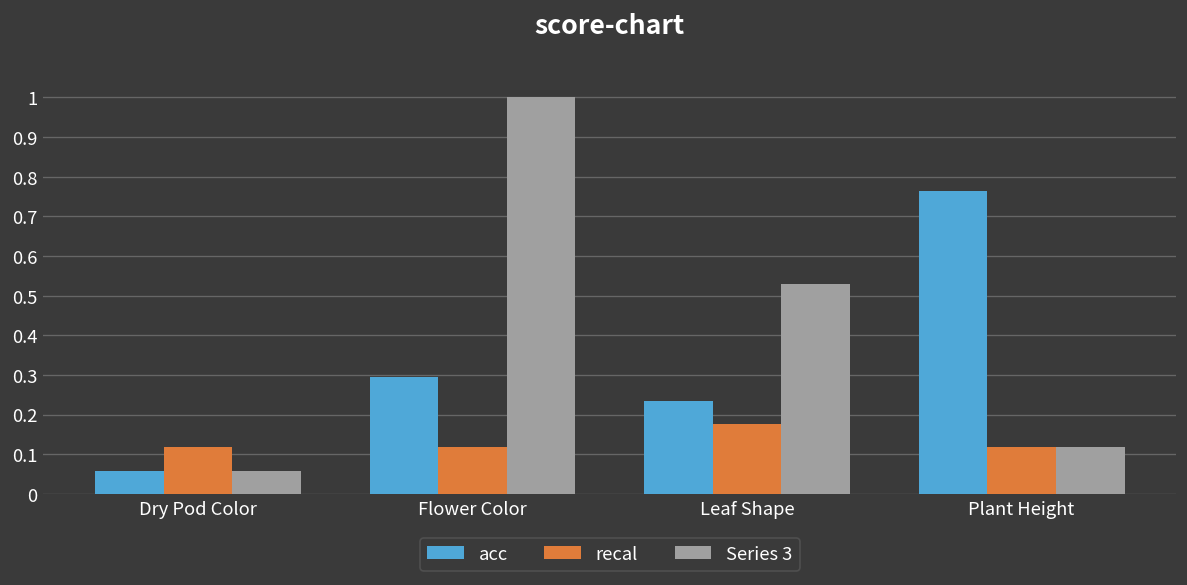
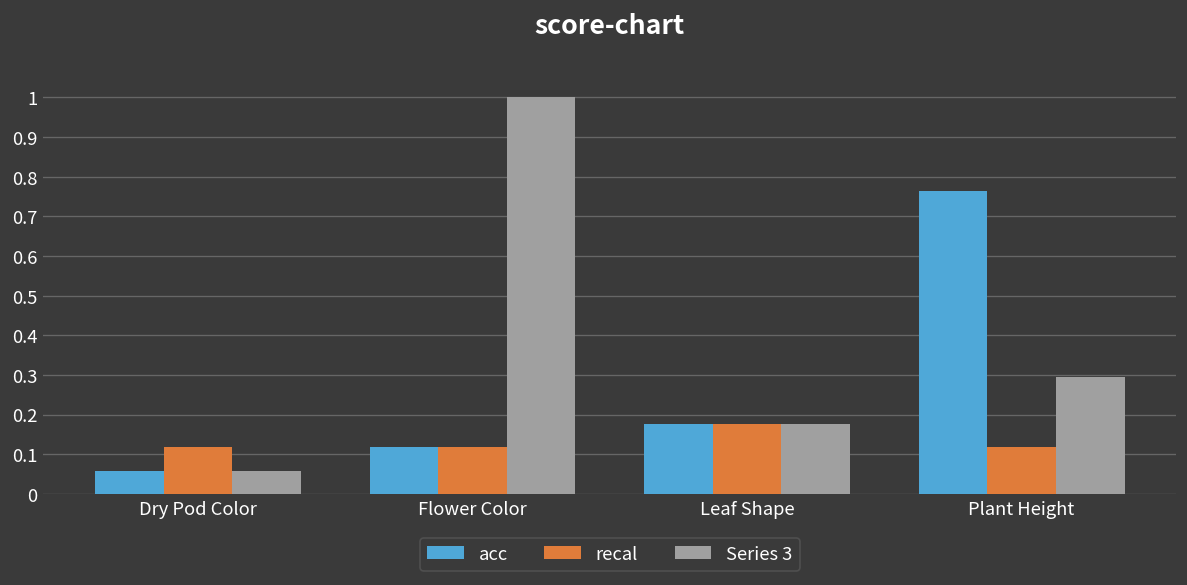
  {
    "acc": {
      "Dry Pod Color": 0.06,
-     "Flower Color": 0.29,
-     "Leaf Shape": 0.24,
+     "Flower Color": 0.12,
+     "Leaf Shape": 0.18,
      "Plant Height": 0.76
    },
    "recal": {
      "Dry Pod Color": 0.12,
      "Flower Color": 0.12,
      "Leaf Shape": 0.18,
      "Plant Height": 0.12
    },
    "Series 3": {
      "Dry Pod Color": 0.06,
      "Flower Color": 1.00,
-     "Leaf Shape": 0.53,
-     "Plant Height": 0.12
+     "Leaf Shape": 0.18,
+     "Plant Height": 0.29
    }
  }
